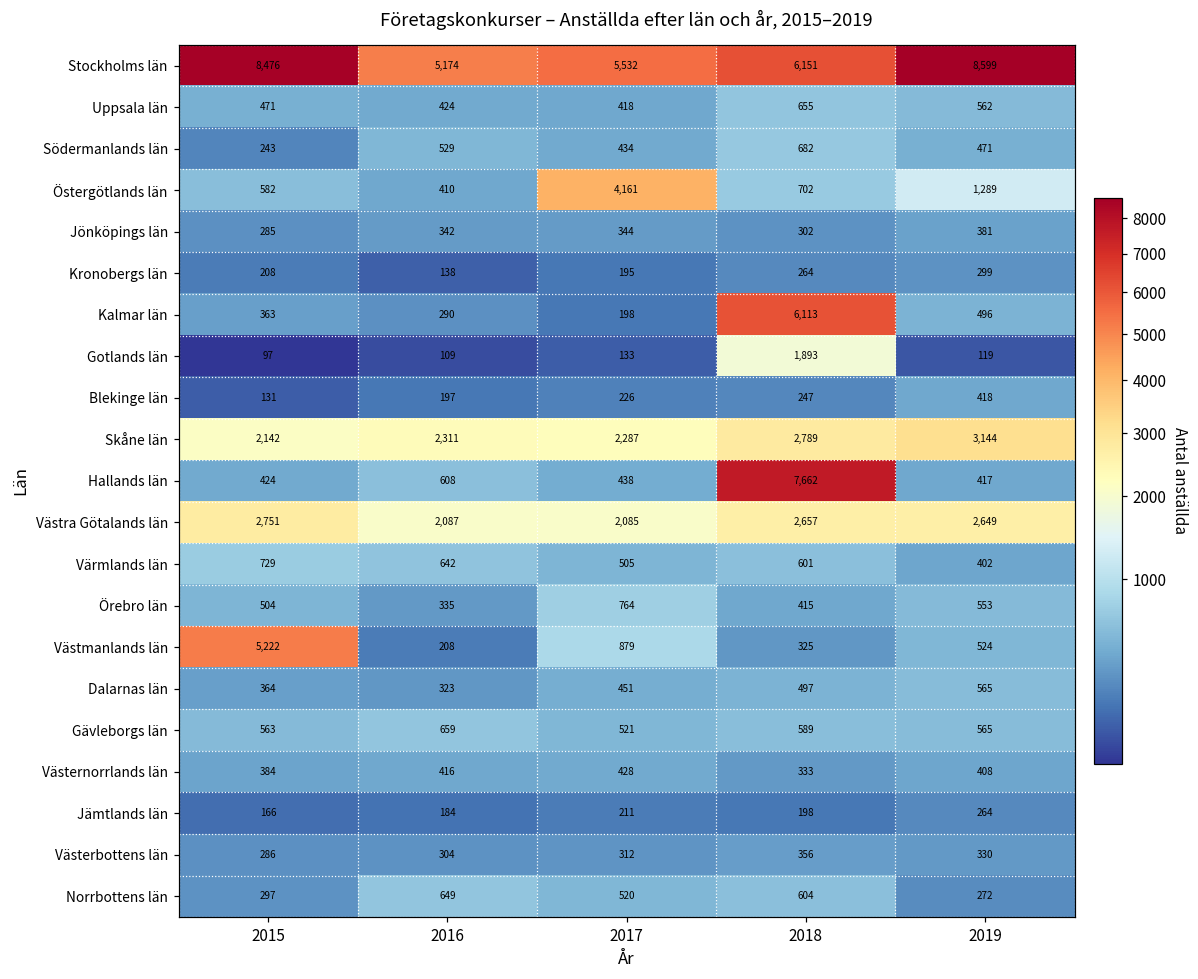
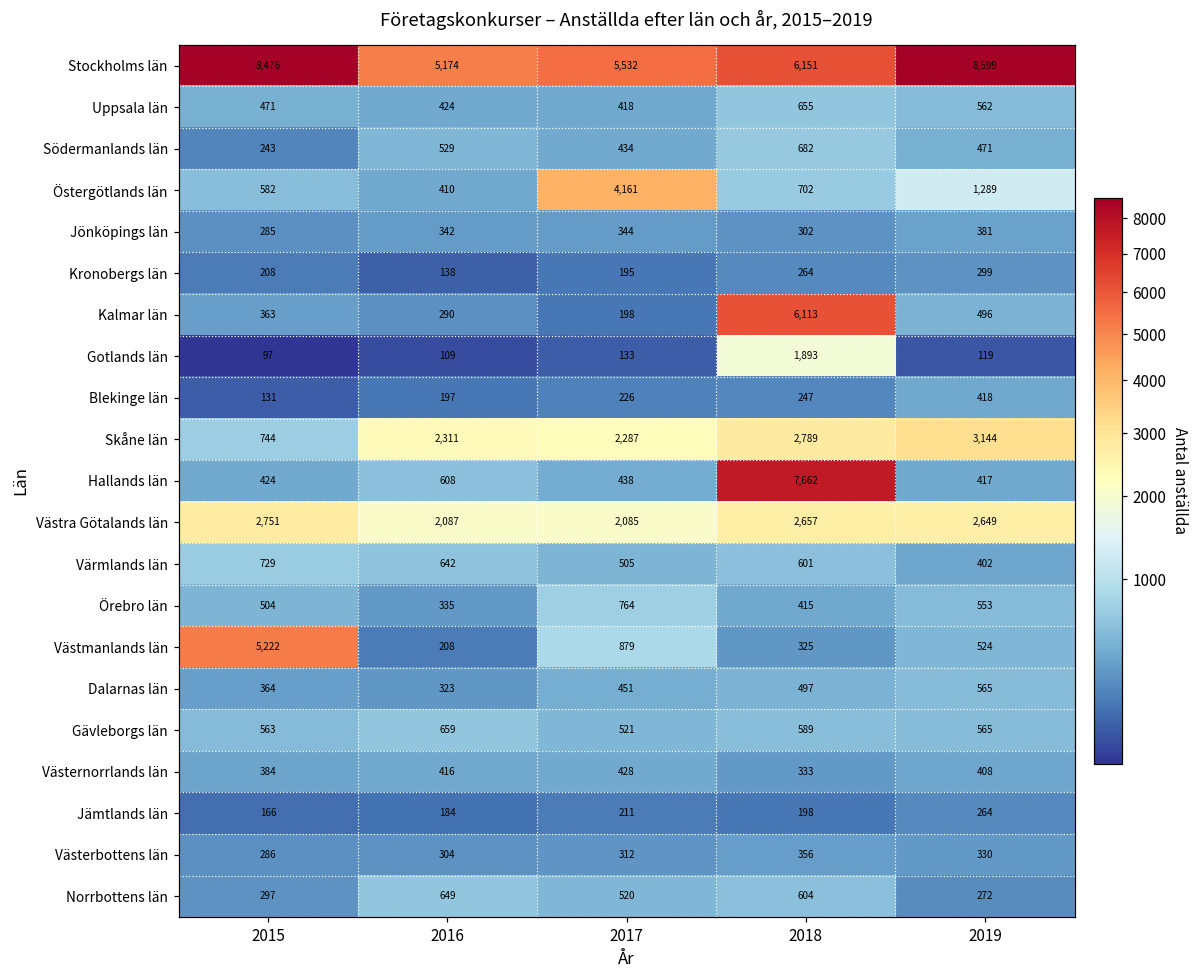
  {
    "Stockholms län": {
      "2015": "8,476",
      "2016": "5,174",
      "2017": "5,532",
      "2018": "6,151",
      "2019": "8,599"
    },
    "Uppsala län": {
      "2015": "471",
      "2016": "424",
      "2017": "418",
      "2018": "655",
      "2019": "562"
    },
    "Södermanlands län": {
      "2015": "243",
      "2016": "529",
      "2017": "434",
      "2018": "682",
      "2019": "471"
    },
    "Östergötlands län": {
      "2015": "582",
      "2016": "410",
      "2017": "4,161",
      "2018": "702",
      "2019": "1,289"
    },
    "Jönköpings län": {
      "2015": "285",
      "2016": "342",
      "2017": "344",
      "2018": "302",
      "2019": "381"
    },
    "Kronobergs län": {
      "2015": "208",
      "2016": "138",
      "2017": "195",
      "2018": "264",
      "2019": "299"
    },
    "Kalmar län": {
      "2015": "363",
      "2016": "290",
      "2017": "198",
      "2018": "6,113",
      "2019": "496"
    },
    "Gotlands län": {
      "2015": "97",
      "2016": "109",
      "2017": "133",
      "2018": "1,893",
      "2019": "119"
    },
    "Blekinge län": {
      "2015": "131",
      "2016": "197",
      "2017": "226",
      "2018": "247",
      "2019": "418"
    },
    "Skåne län": {
-     "2015": "2,142",
+     "2015": "744",
      "2016": "2,311",
      "2017": "2,287",
      "2018": "2,789",
      "2019": "3,144"
    },
    "Hallands län": {
      "2015": "424",
      "2016": "608",
      "2017": "438",
      "2018": "7,662",
      "2019": "417"
    },
    "Västra Götalands län": {
      "2015": "2,751",
      "2016": "2,087",
      "2017": "2,085",
      "2018": "2,657",
      "2019": "2,649"
    },
    "Värmlands län": {
      "2015": "729",
      "2016": "642",
      "2017": "505",
      "2018": "601",
      "2019": "402"
    },
    "Örebro län": {
      "2015": "504",
      "2016": "335",
      "2017": "764",
      "2018": "415",
      "2019": "553"
    },
    "Västmanlands län": {
      "2015": "5,222",
      "2016": "208",
      "2017": "879",
      "2018": "325",
      "2019": "524"
    },
    "Dalarnas län": {
      "2015": "364",
      "2016": "323",
      "2017": "451",
      "2018": "497",
      "2019": "565"
    },
    "Gävleborgs län": {
      "2015": "563",
      "2016": "659",
      "2017": "521",
      "2018": "589",
      "2019": "565"
    },
    "Västernorrlands län": {
      "2015": "384",
      "2016": "416",
      "2017": "428",
      "2018": "333",
      "2019": "408"
    },
    "Jämtlands län": {
      "2015": "166",
      "2016": "184",
      "2017": "211",
      "2018": "198",
      "2019": "264"
    },
    "Västerbottens län": {
      "2015": "286",
      "2016": "304",
      "2017": "312",
      "2018": "356",
      "2019": "330"
    },
    "Norrbottens län": {
      "2015": "297",
      "2016": "649",
      "2017": "520",
      "2018": "604",
      "2019": "272"
    }
  }
